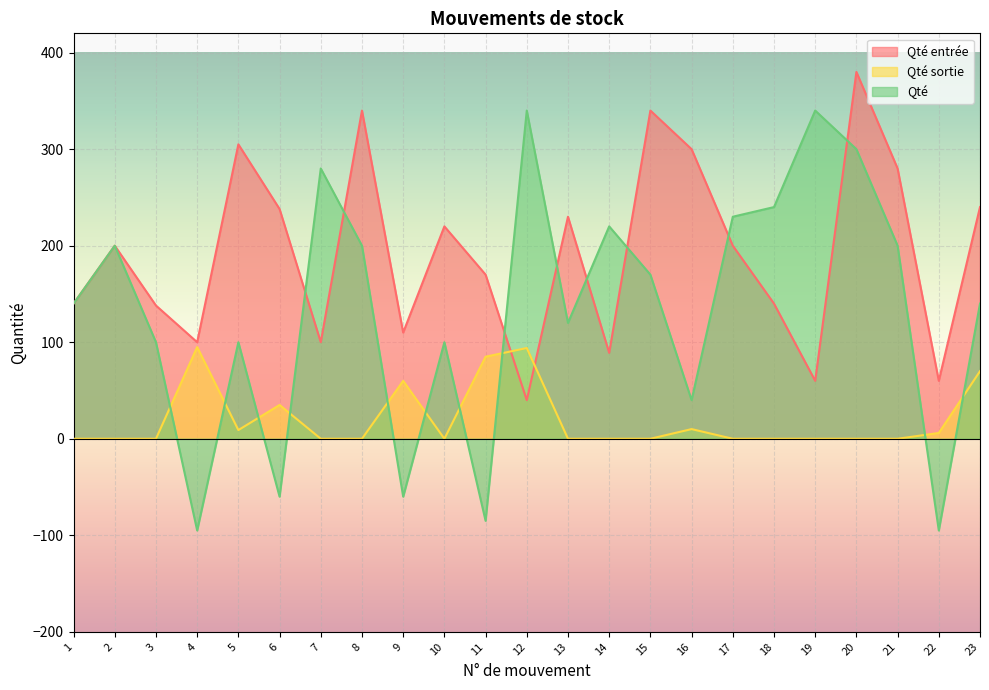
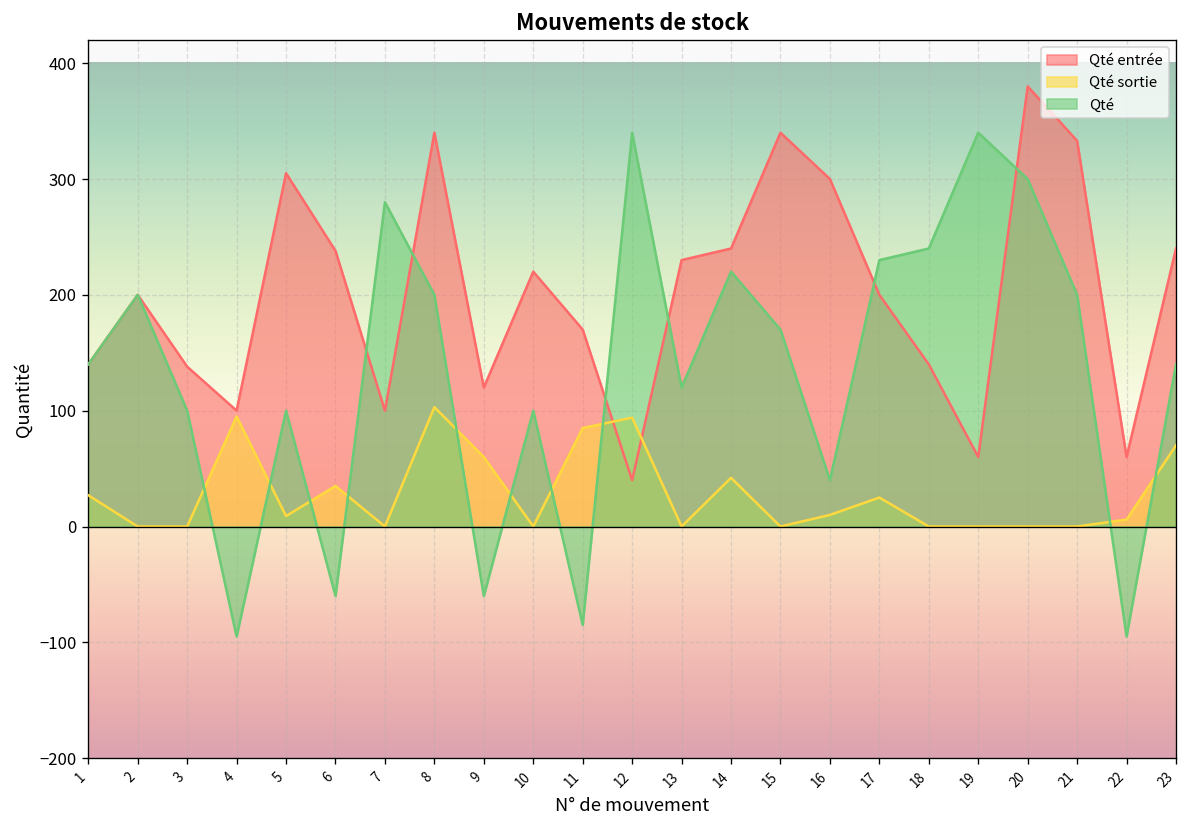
  {
    "Qté entrée": {
      "3": 140,
      "4": 100,
      "5": 310,
      "6": 240,
      "7": 100,
      "8": 340,
-     "9": 110,
+     "9": 120,
      "10": 220,
      "11": 170,
      "12": 40,
      "13": 230,
-     "14": 90,
+     "14": 240,
      "15": 340,
      "16": 300,
      "17": 200,
      "18": 140,
      "19": 60,
      "20": 380,
-     "21": 280,
+     "21": 330,
      "22": 60,
      "23": 240
    },
    "Qté sortie": {
-     "1": 0,
+     "1": 30,
      "2": 0,
      "3": 0,
      "4": 100,
      "5": 10,
      "6": 40,
      "7": 0,
-     "8": 0,
+     "8": 100,
      "9": 60,
      "10": 0,
      "11": 90,
      "12": 90,
      "13": 0,
-     "14": 0,
+     "14": 40,
      "15": 0,
      "16": 10,
-     "17": 0,
+     "17": 30,
      "18": 0,
      "19": 0,
      "20": 0,
      "21": 0,
      "22": 10,
      "23": 70
    }
  }
